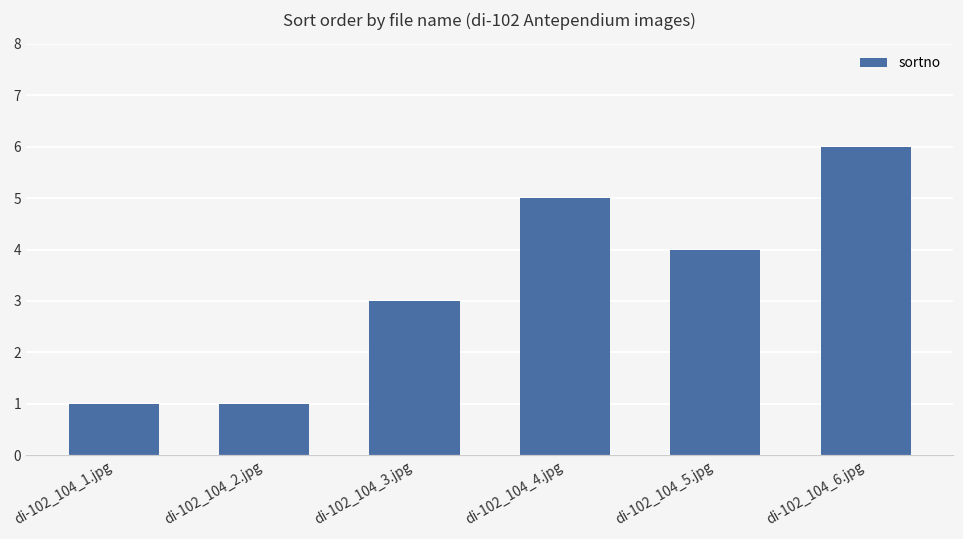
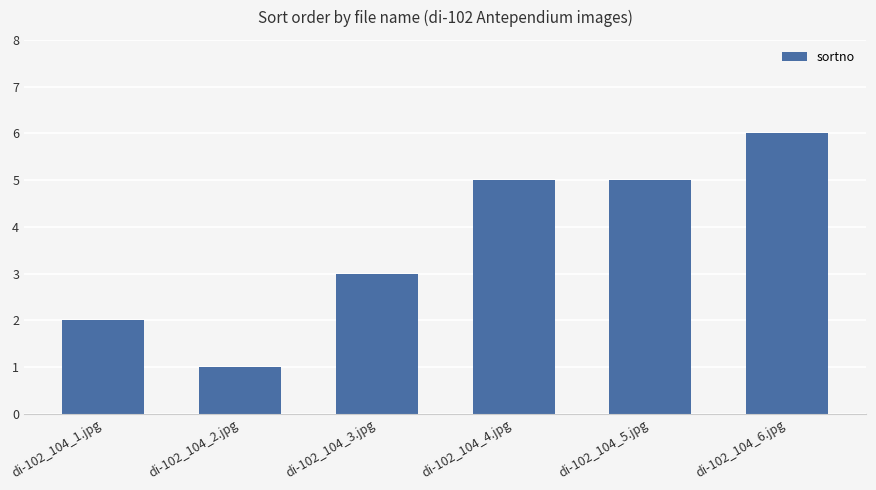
  {
-   "di-102_104_1.jpg": 1,
+   "di-102_104_1.jpg": 2,
    "di-102_104_2.jpg": 1,
    "di-102_104_3.jpg": 3,
    "di-102_104_4.jpg": 5,
-   "di-102_104_5.jpg": 4,
+   "di-102_104_5.jpg": 5,
    "di-102_104_6.jpg": 6
  }
